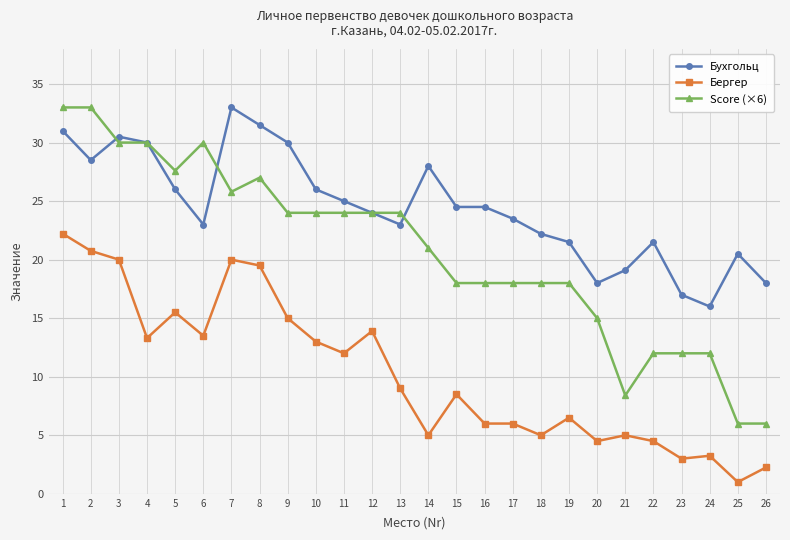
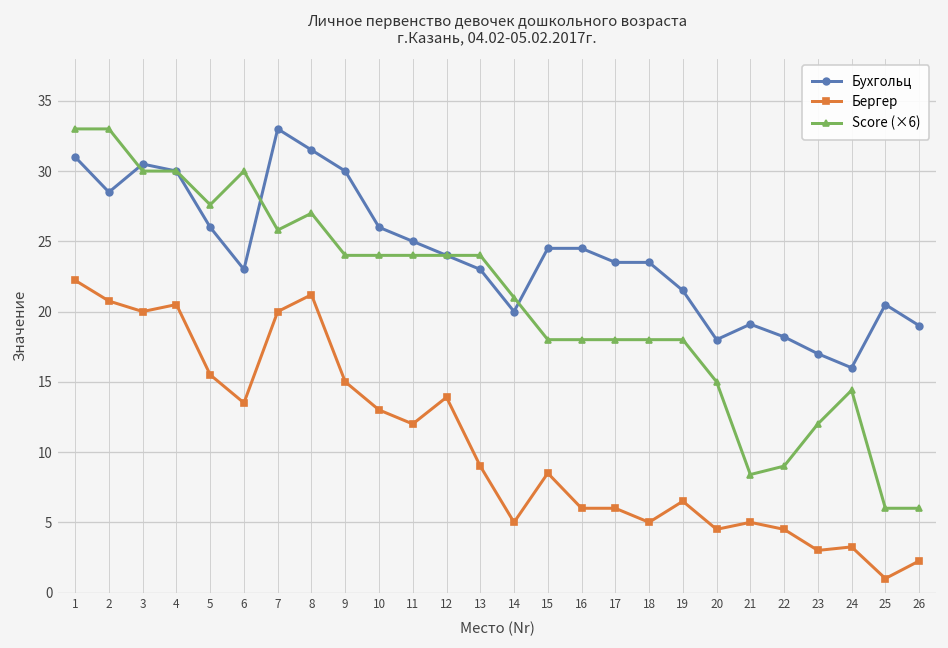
  {
    "Бухгольц": {
      "1": 31.0,
      "2": 28.5,
      "3": 30.5,
      "5": 26.0,
      "6": 23.0,
      "7": 33.0,
      "8": 31.5,
      "9": 30.0,
      "10": 26.0,
      "11": 25.0,
      "13": 23.0,
-     "14": 28,
+     "14": 20,
      "15": 24.5,
      "16": 24.5,
      "17": 23.5,
-     "18": 22.2,
+     "18": 23.5,
      "19": 21.5,
      "20": 18.0,
      "21": 19.1,
-     "22": 21.5,
+     "22": 18.2,
      "23": 17.0,
      "24": 16.0,
      "25": 20.5,
-     "26": 18
+     "26": 19
    },
    "Бергер": {
      "1": 22.2,
      "2": 20.8,
      "3": 20.0,
-     "4": 13.3,
+     "4": 20.5,
      "5": 15.5,
      "6": 13.5,
      "7": 20.0,
-     "8": 19.5,
+     "8": 21.2,
      "9": 15.0,
      "10": 13.0,
      "11": 12.0,
      "12": 13.9,
      "13": 9.0,
      "14": 5.0,
      "15": 8.5,
      "16": 6.0,
      "17": 6.0,
      "18": 5.0,
      "19": 6.5,
      "20": 4.5,
      "21": 5.0,
      "22": 4.5,
      "23": 3.0,
      "24": 3.3,
      "25": 1.0,
      "26": 2.3
    },
    "Score (×6)": {
      "1": 33.0,
      "2": 33.0,
      "3": 30.0,
      "5": 27.6,
      "6": 30.0,
      "7": 25.8,
      "8": 27.0,
      "9": 24.0,
      "10": 24.0,
      "11": 24.0,
      "13": 24.0,
      "14": 21.0,
      "15": 18.0,
      "16": 18.0,
      "17": 18.0,
      "18": 18.0,
      "19": 18.0,
      "20": 15.0,
      "21": 8.4,
-     "22": 12.0,
+     "22": 9.0,
      "23": 12.0,
-     "24": 12.0,
+     "24": 14.4,
      "25": 6.0,
      "26": 6.0
    }
  }
